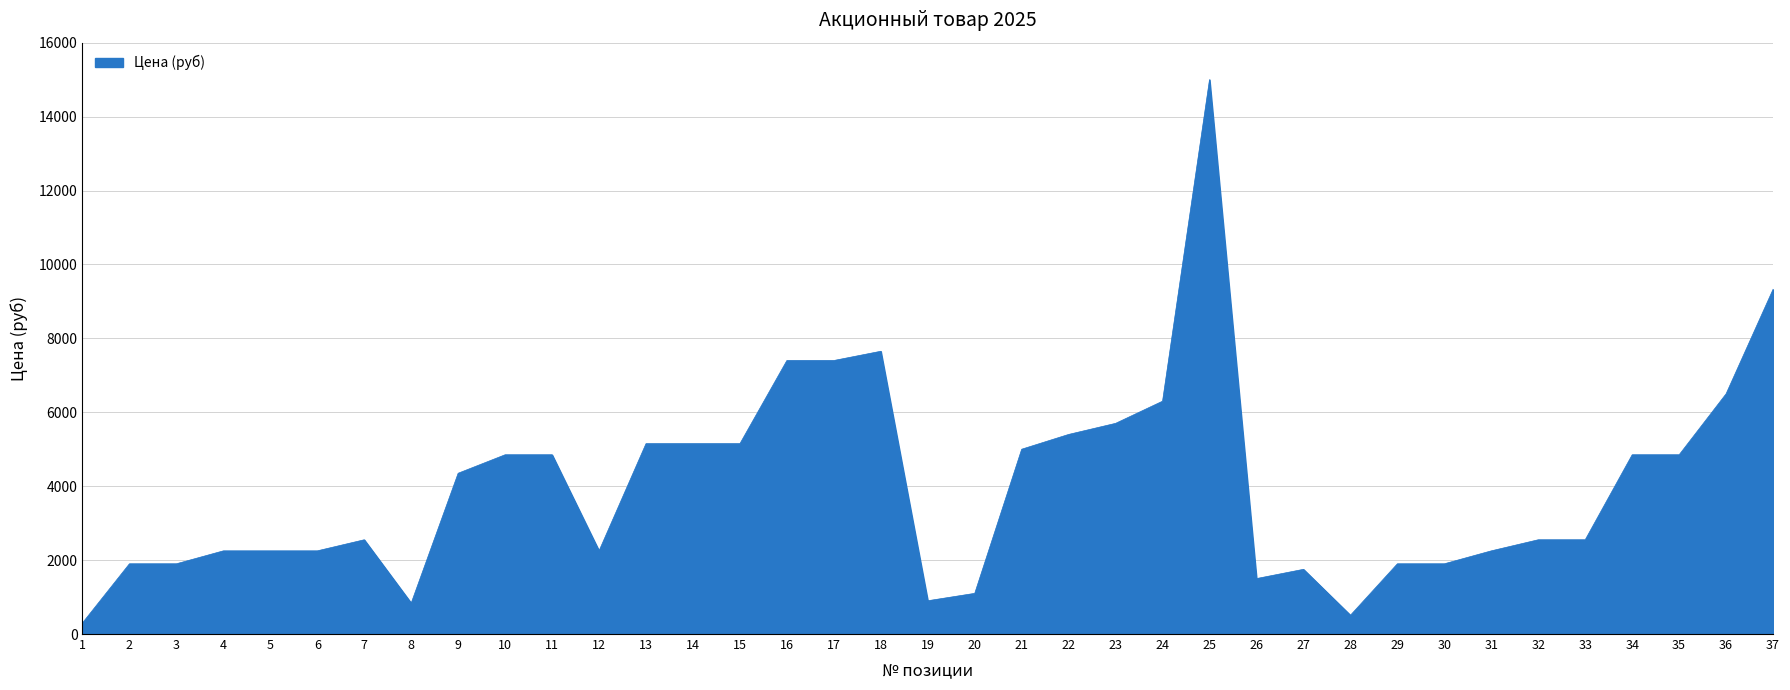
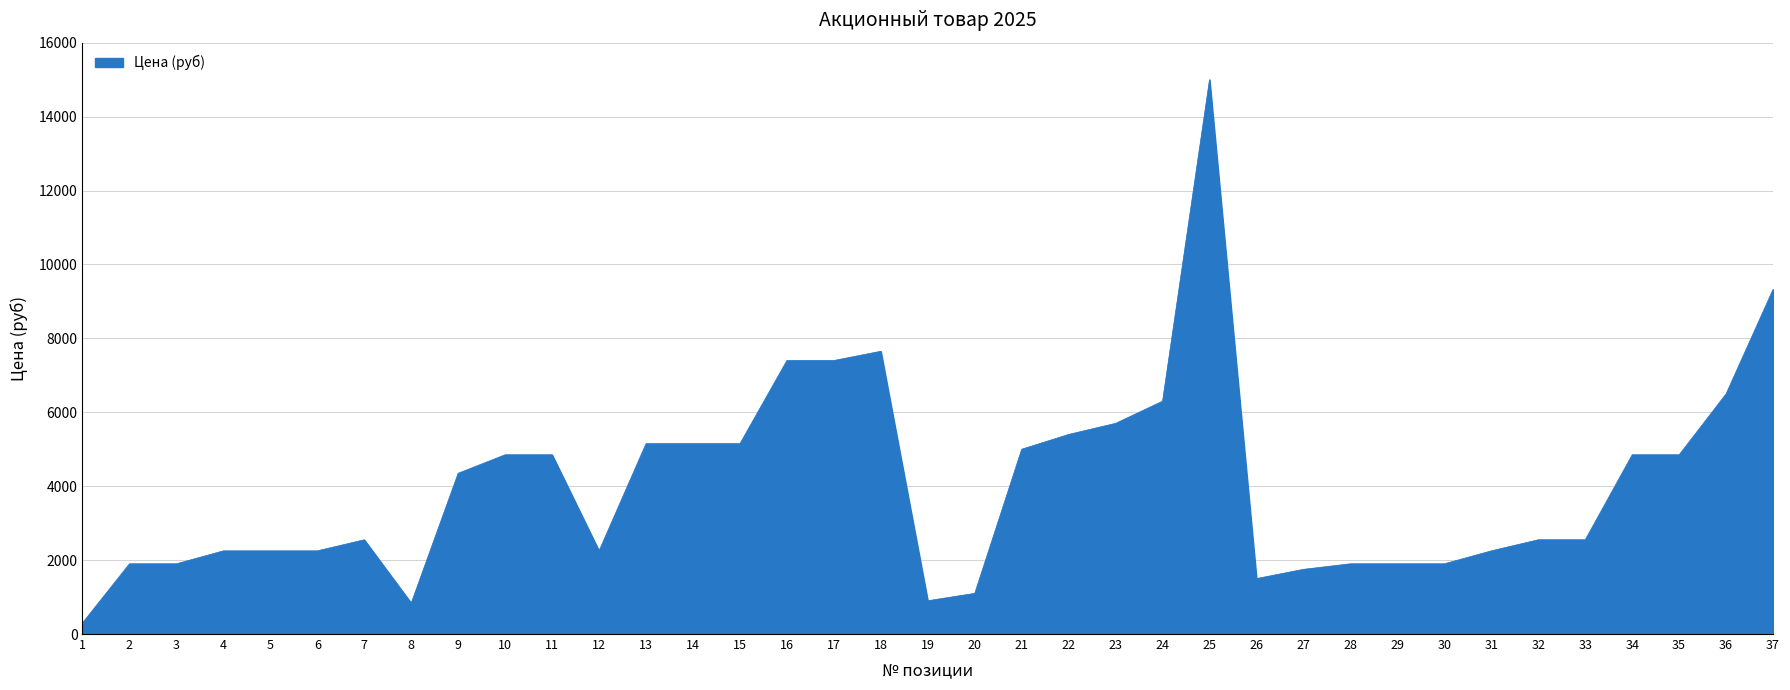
  {
    "1": 300,
    "2": 1900,
    "3": 1900,
    "4": 2300,
    "5": 2300,
    "6": 2300,
    "7": 2600,
    "8": 800,
    "9": 4400,
    "10": 4900,
    "11": 4900,
    "12": 2300,
    "13": 5200,
    "14": 5200,
    "15": 5200,
    "16": 7400,
    "17": 7400,
    "18": 7700,
    "19": 900,
    "20": 1100,
    "21": 5000,
    "22": 5400,
    "23": 5700,
    "24": 6300,
    "25": 15000,
    "26": 1500,
    "27": 1800,
-   "28": 500,
+   "28": 1900,
    "29": 1900,
    "30": 1900,
    "31": 2300,
    "32": 2600,
    "33": 2600,
    "34": 4900,
    "35": 4900,
    "36": 6500,
    "37": 9300
  }
